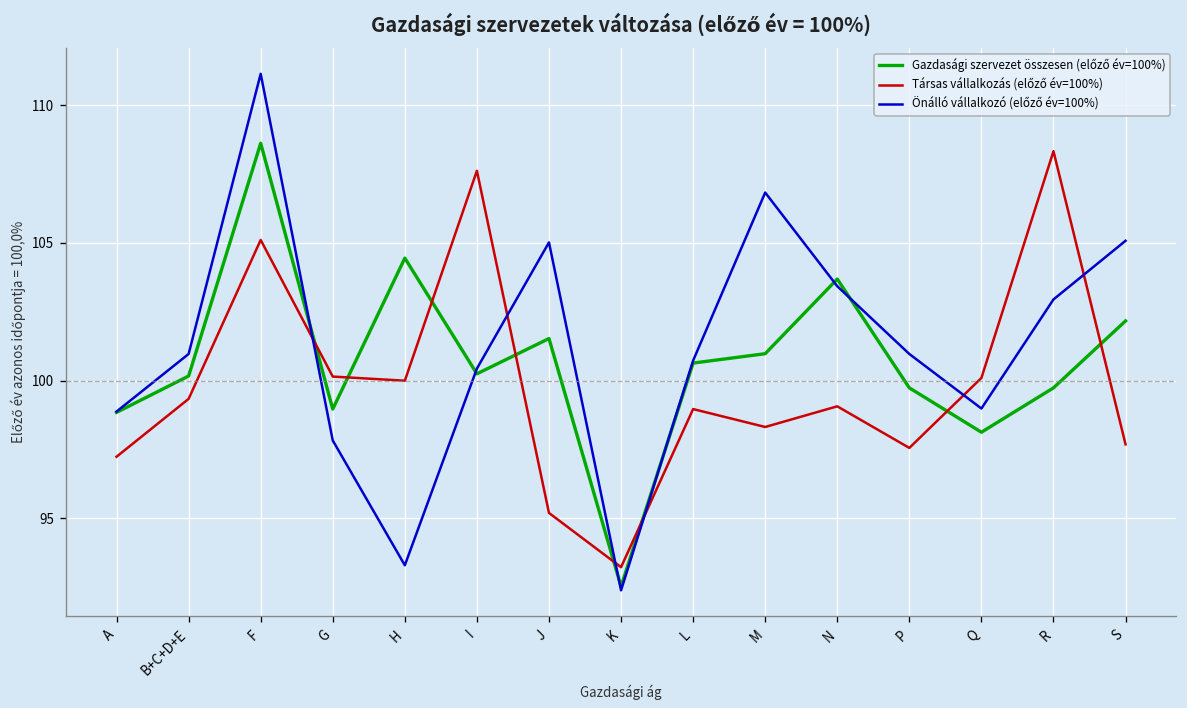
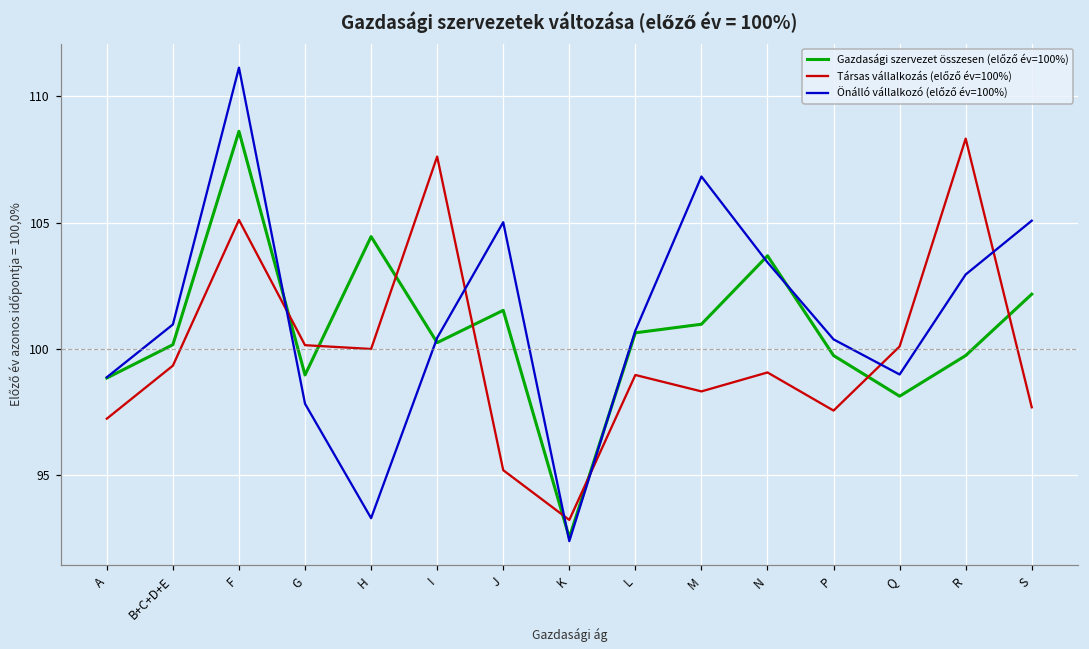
  {
    "Gazdasági szervezet összesen (előző év=100%)": {
      "B+C+D+E": 100.2,
      "F": 108.6,
      "G": 99.0,
      "H": 104.5,
      "I": 100.3,
      "J": 101.5,
      "K": 92.5,
      "M": 101.0,
      "N": 103.7,
      "P": 99.7,
      "Q": 98.1,
      "R": 99.7,
      "S": 102.2
    },
    "Társas vállalkozás (előző év=100%)": {
      "A": 97.2,
      "B+C+D+E": 99.3,
      "F": 105.1,
      "G": 100.2,
      "H": 100.0,
      "I": 107.6,
      "J": 95.2,
      "K": 93.2,
      "L": 99.0,
      "M": 98.3,
      "N": 99.1,
      "P": 97.6,
      "Q": 100.1,
      "R": 108.3,
      "S": 97.7
    },
    "Önálló vállalkozó (előző év=100%)": {
      "B+C+D+E": 101.0,
      "F": 111.1,
      "G": 97.8,
      "H": 93.3,
      "I": 100.4,
      "J": 105.0,
      "K": 92.4,
      "M": 106.8,
      "N": 103.4,
-     "P": 101.0,
+     "P": 100.4,
      "Q": 99.0,
      "R": 103.0,
      "S": 105.1
    }
  }
